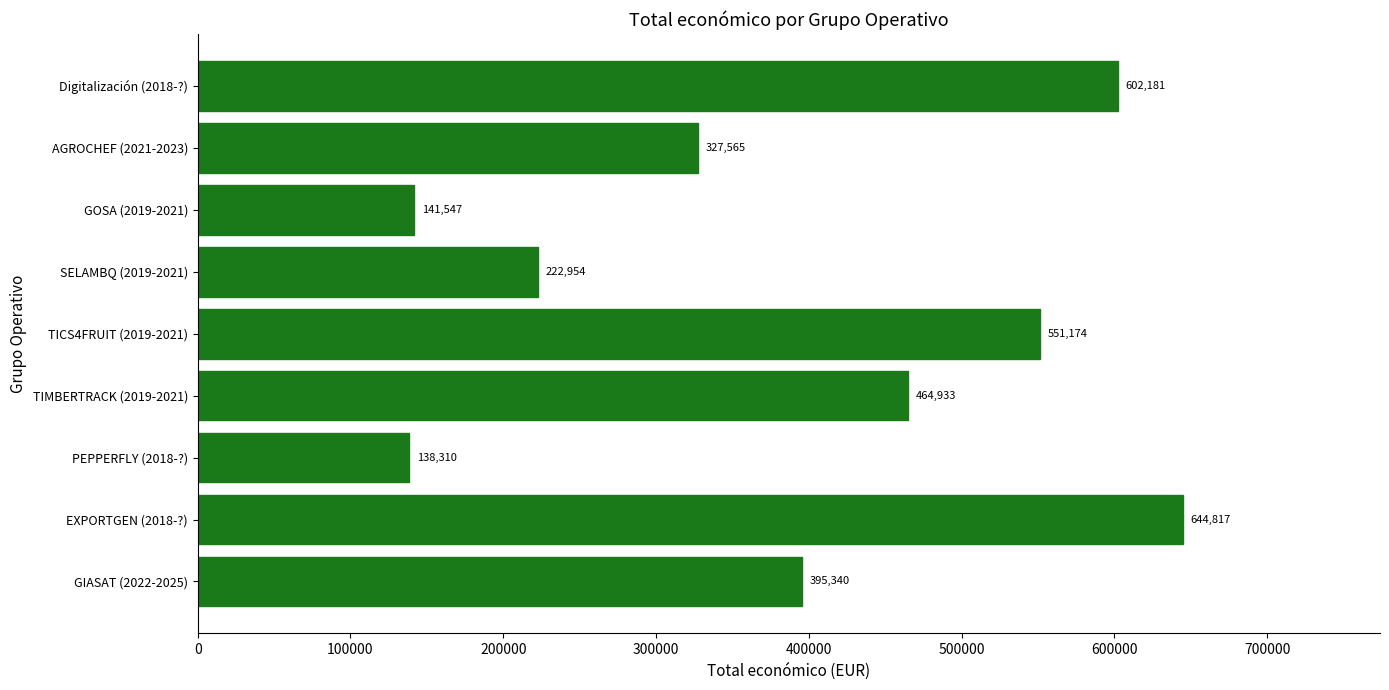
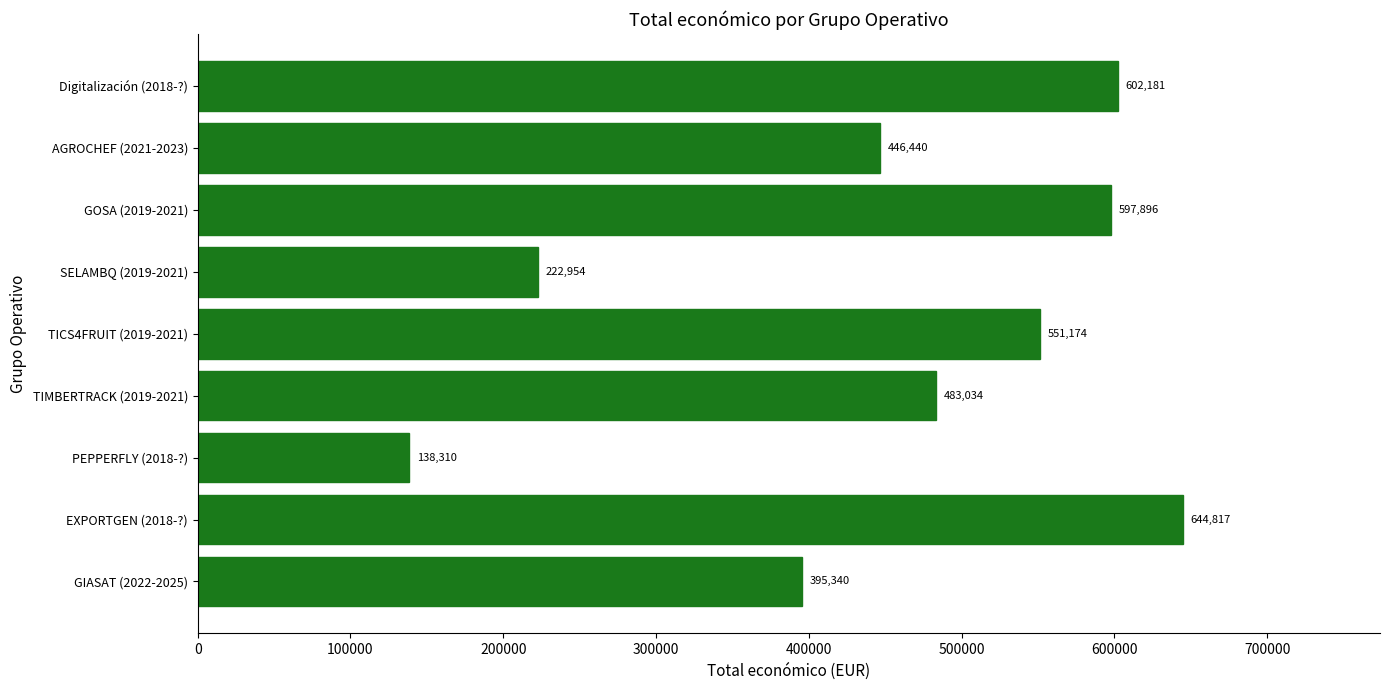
  {
    "Digitalización (2018-?)": "602,181",
-   "AGROCHEF (2021-2023)": "327,565",
-   "GOSA (2019-2021)": "141,547",
+   "AGROCHEF (2021-2023)": "446,440",
+   "GOSA (2019-2021)": "597,896",
    "SELAMBQ (2019-2021)": "222,954",
    "TICS4FRUIT (2019-2021)": "551,174",
-   "TIMBERTRACK (2019-2021)": "464,933",
+   "TIMBERTRACK (2019-2021)": "483,034",
    "PEPPERFLY (2018-?)": "138,310",
    "EXPORTGEN (2018-?)": "644,817",
    "GIASAT (2022-2025)": "395,340"
  }
